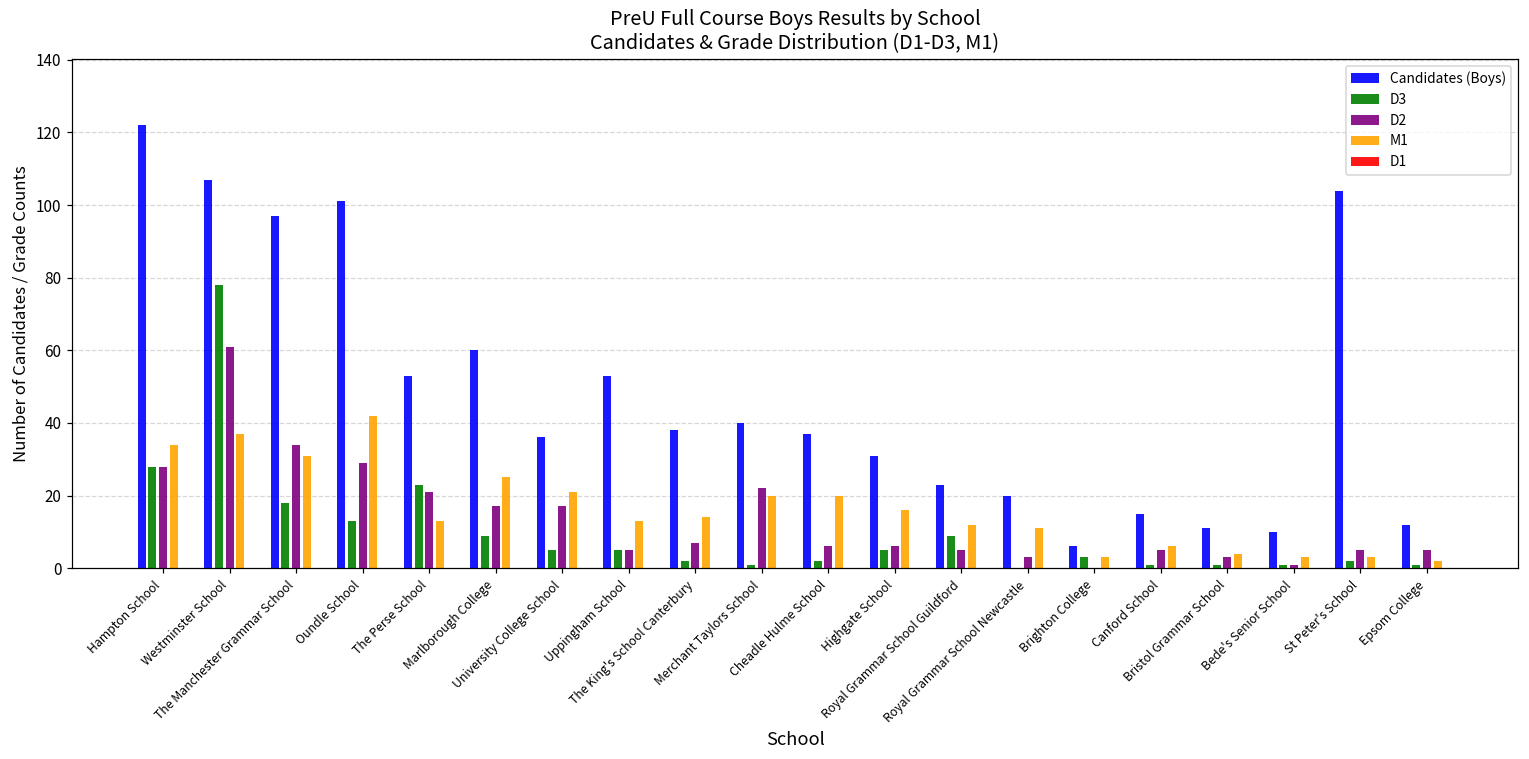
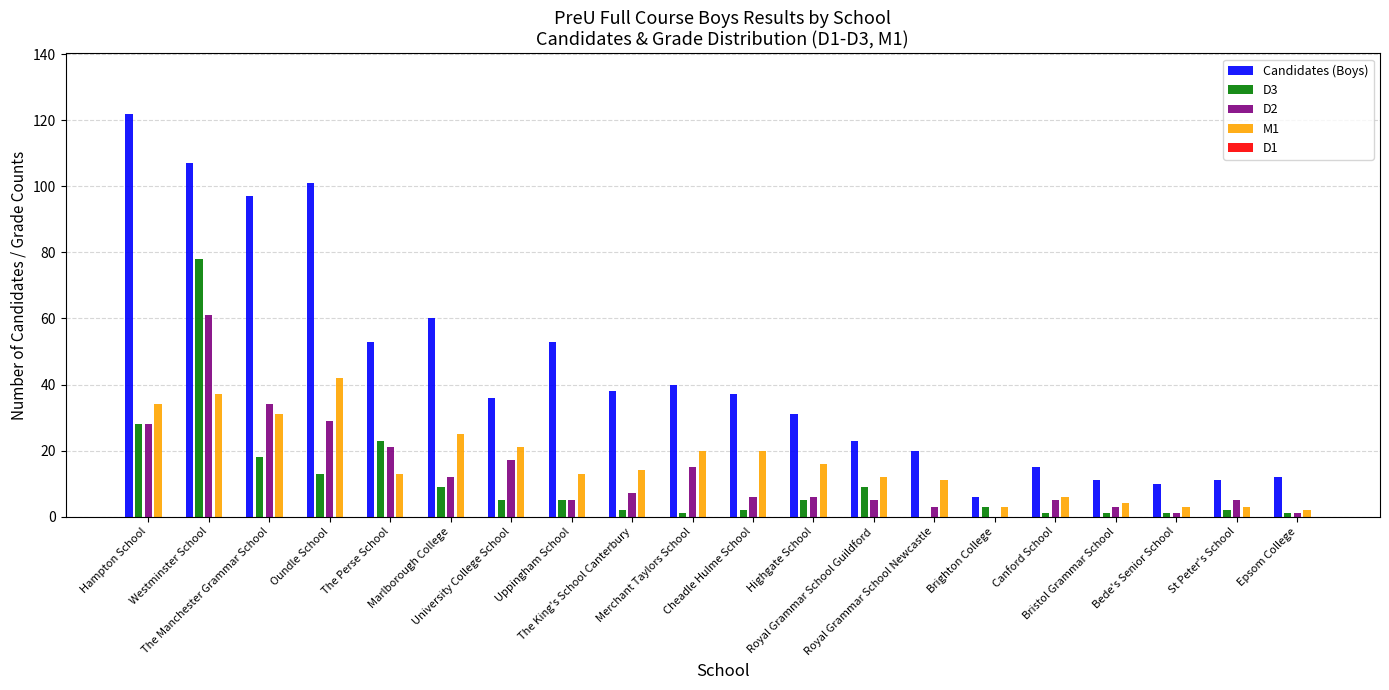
  {
    "Candidates (Boys)": {
      "Hampton School": 122,
      "Westminster School": 107,
      "The Manchester Grammar School": 97,
      "Oundle School": 101,
      "The Perse School": 53,
      "Marlborough College": 60,
      "University College School": 36,
      "Uppingham School": 53,
      "The King's School Canterbury": 38,
      "Merchant Taylors School": 40,
      "Cheadle Hulme School": 37,
      "Highgate School": 31,
      "Royal Grammar School Guildford": 23,
      "Royal Grammar School Newcastle": 20,
      "Brighton College": 6,
      "Canford School": 15,
      "Bristol Grammar School": 11,
      "Bede's Senior School": 10,
-     "St Peter's School": 104,
+     "St Peter's School": 11,
      "Epsom College": 12
    },
    "D3": {
      "Hampton School": 28,
      "Westminster School": 78,
      "The Manchester Grammar School": 18,
      "Oundle School": 13,
      "The Perse School": 23,
      "Marlborough College": 9,
      "University College School": 5,
      "Uppingham School": 5,
      "The King's School Canterbury": 2,
      "Merchant Taylors School": 1,
      "Cheadle Hulme School": 2,
      "Highgate School": 5,
      "Royal Grammar School Guildford": 9,
      "Royal Grammar School Newcastle": 0,
      "Brighton College": 3,
      "Canford School": 1,
      "Bristol Grammar School": 1,
      "Bede's Senior School": 1,
      "St Peter's School": 2,
      "Epsom College": 1
    },
    "D2": {
      "Hampton School": 28,
      "Westminster School": 61,
      "The Manchester Grammar School": 34,
      "Oundle School": 29,
      "The Perse School": 21,
-     "Marlborough College": 17,
+     "Marlborough College": 12,
      "University College School": 17,
      "Uppingham School": 5,
      "The King's School Canterbury": 7,
-     "Merchant Taylors School": 22,
+     "Merchant Taylors School": 15,
      "Cheadle Hulme School": 6,
      "Highgate School": 6,
      "Royal Grammar School Guildford": 5,
      "Royal Grammar School Newcastle": 3,
      "Brighton College": 0,
      "Canford School": 5,
      "Bristol Grammar School": 3,
      "Bede's Senior School": 1,
      "St Peter's School": 5,
-     "Epsom College": 5
+     "Epsom College": 1
    },
    "M1": {
      "Hampton School": 34,
      "Westminster School": 37,
      "The Manchester Grammar School": 31,
      "Oundle School": 42,
      "The Perse School": 13,
      "Marlborough College": 25,
      "University College School": 21,
      "Uppingham School": 13,
      "The King's School Canterbury": 14,
      "Merchant Taylors School": 20,
      "Cheadle Hulme School": 20,
      "Highgate School": 16,
      "Royal Grammar School Guildford": 12,
      "Royal Grammar School Newcastle": 11,
      "Brighton College": 3,
      "Canford School": 6,
      "Bristol Grammar School": 4,
      "Bede's Senior School": 3,
      "St Peter's School": 3,
      "Epsom College": 2
    },
    "D1": {
      "Hampton School": 0,
      "Westminster School": 0,
      "The Manchester Grammar School": 0,
      "Oundle School": 0,
      "The Perse School": 0,
      "Marlborough College": 0,
      "University College School": 0,
      "Uppingham School": 0,
      "The King's School Canterbury": 0,
      "Merchant Taylors School": 0,
      "Cheadle Hulme School": 0,
      "Highgate School": 0,
      "Royal Grammar School Guildford": 0,
      "Royal Grammar School Newcastle": 0,
      "Brighton College": 0,
      "Canford School": 0,
      "Bristol Grammar School": 0,
      "Bede's Senior School": 0,
      "St Peter's School": 0,
      "Epsom College": 0
    }
  }
